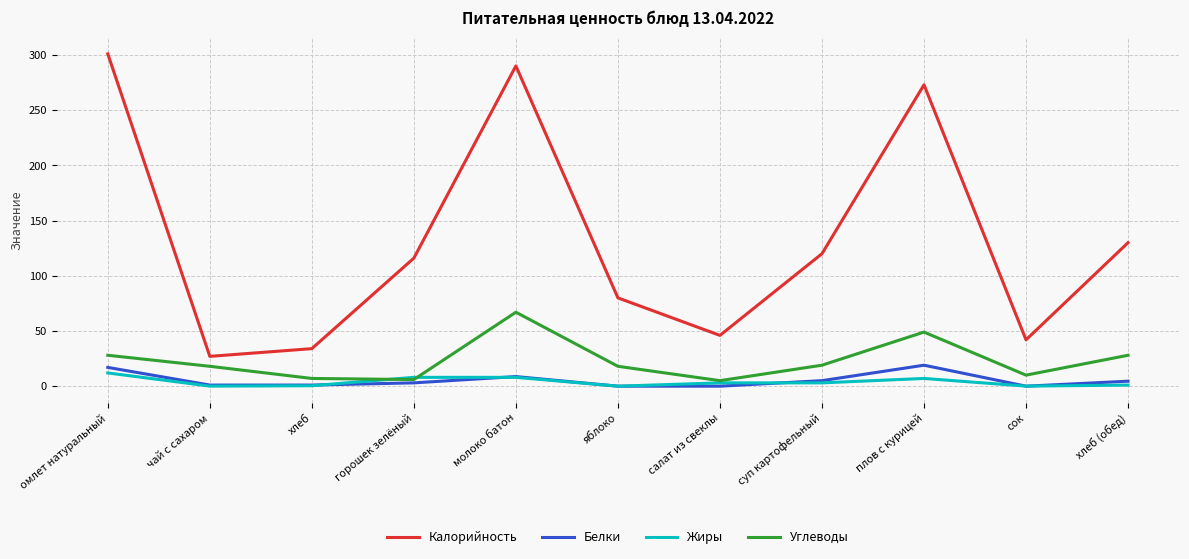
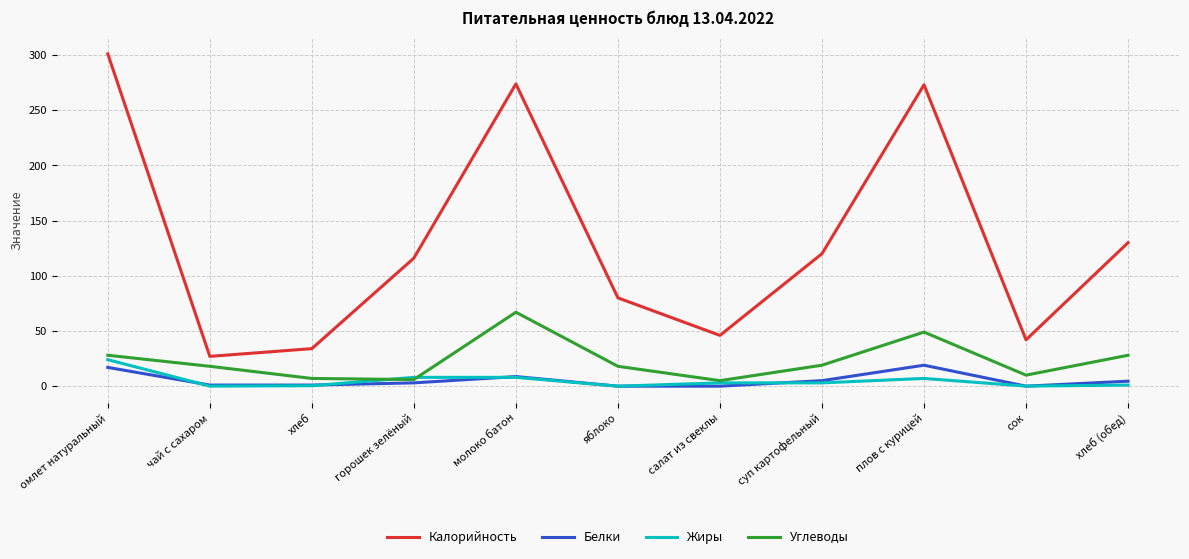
  {
    "Калорийность": {
      "омлет натуральный": 301,
      "чай с сахаром": 27,
      "хлеб": 34,
      "горошек зелёный": 116,
-     "молоко батон": 290,
+     "молоко батон": 274,
      "яблоко": 80,
      "салат из свеклы": 46,
      "суп картофельный": 120,
      "плов с курицей": 273,
      "сок": 42,
      "хлеб (обед)": 130
    },
    "Белки": {
      "омлет натуральный": 17,
      "горошек зелёный": 3,
      "салат из свеклы": 0,
      "плов с курицей": 19,
      "хлеб (обед)": 5
    },
    "Жиры": {
-     "омлет натуральный": 12,
+     "омлет натуральный": 24,
      "плов с курицей": 7,
      "хлеб (обед)": 1
    },
    "Углеводы": {
      "омлет натуральный": 28,
      "чай с сахаром": 18,
      "хлеб": 7,
      "молоко батон": 67,
      "яблоко": 18,
      "суп картофельный": 19,
      "плов с курицей": 49,
      "сок": 10,
      "хлеб (обед)": 28
    }
  }
